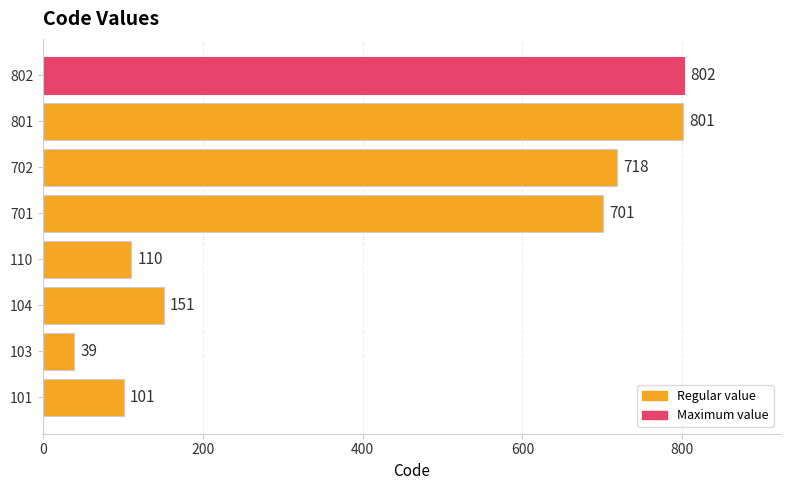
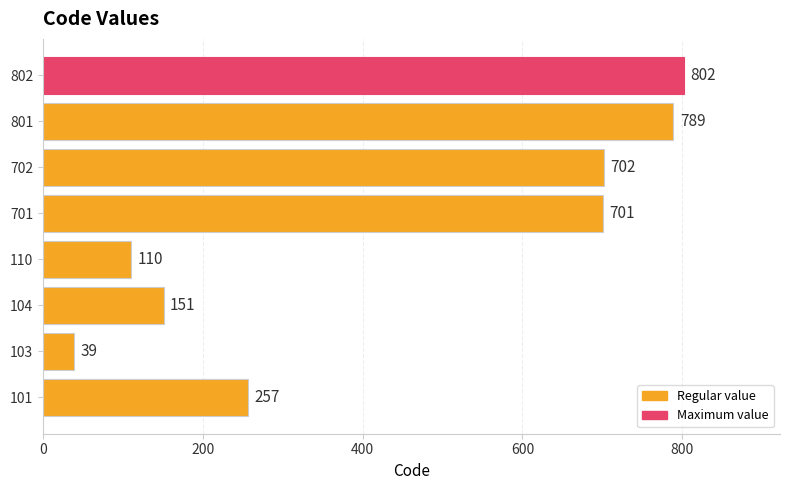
  {
    "802": 802,
-   "801": 801,
-   "702": 718,
+   "801": 789,
+   "702": 702,
    "701": 701,
    "110": 110,
    "104": 151,
    "103": 39,
-   "101": 101
+   "101": 257
  }
